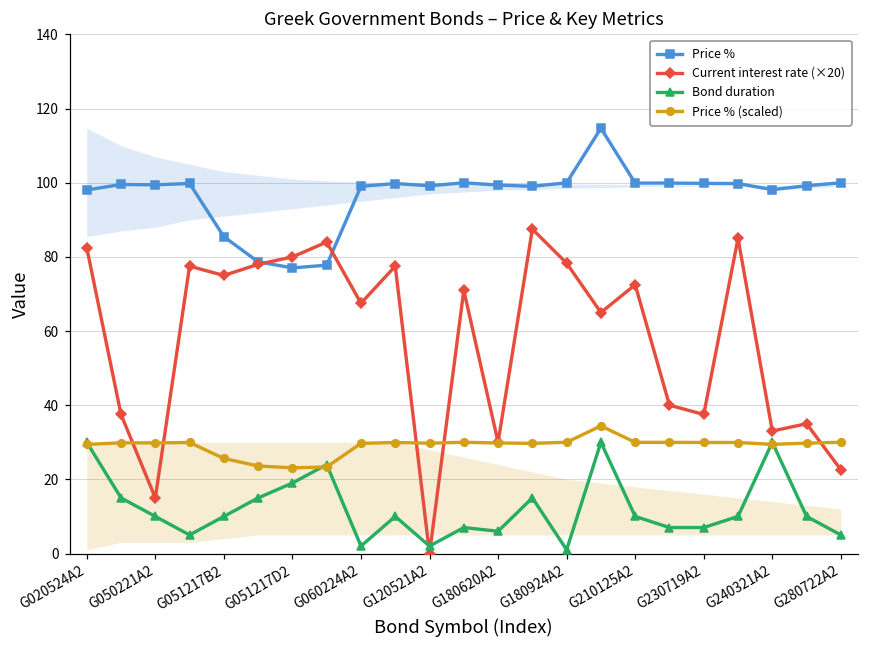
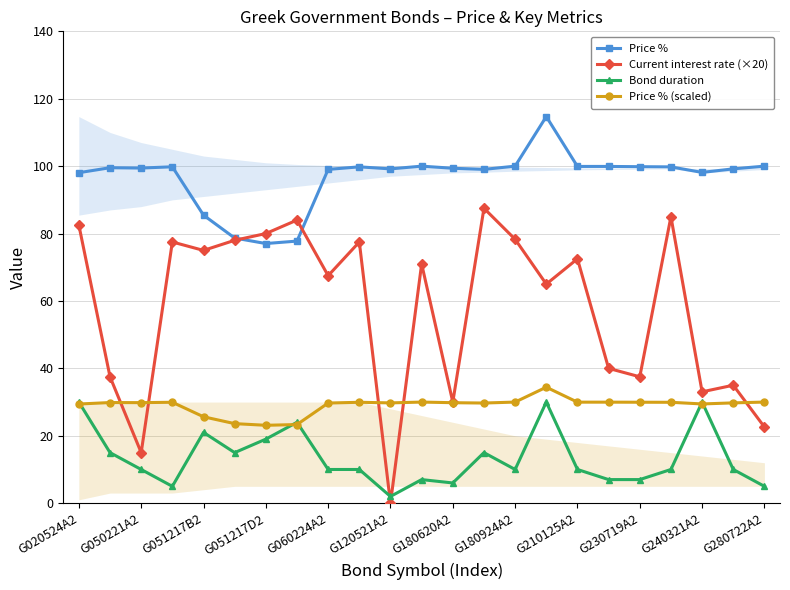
  {
    "Current interest rate (×20)": {
      "G020524A2": 83,
      "G050221A2": 15,
      "G051217B2": 75,
      "G051217D2": 80,
      "G060224A2": 68,
      "G120521A2": 0,
      "G180924A2": 78,
      "G210125A2": 73,
      "G230719A2": 38,
      "G240321A2": 33,
      "G280722A2": 23
    },
    "Bond duration": {
      "G050221A2": 10,
-     "G051217B2": 10,
+     "G051217B2": 21,
      "G051217D2": 19,
-     "G060224A2": 2,
+     "G060224A2": 10,
      "G120521A2": 2,
      "G180620A2": 6,
-     "G180924A2": 1,
+     "G180924A2": 10,
      "G210125A2": 10,
      "G230719A2": 7,
      "G280722A2": 5
    }
  }
